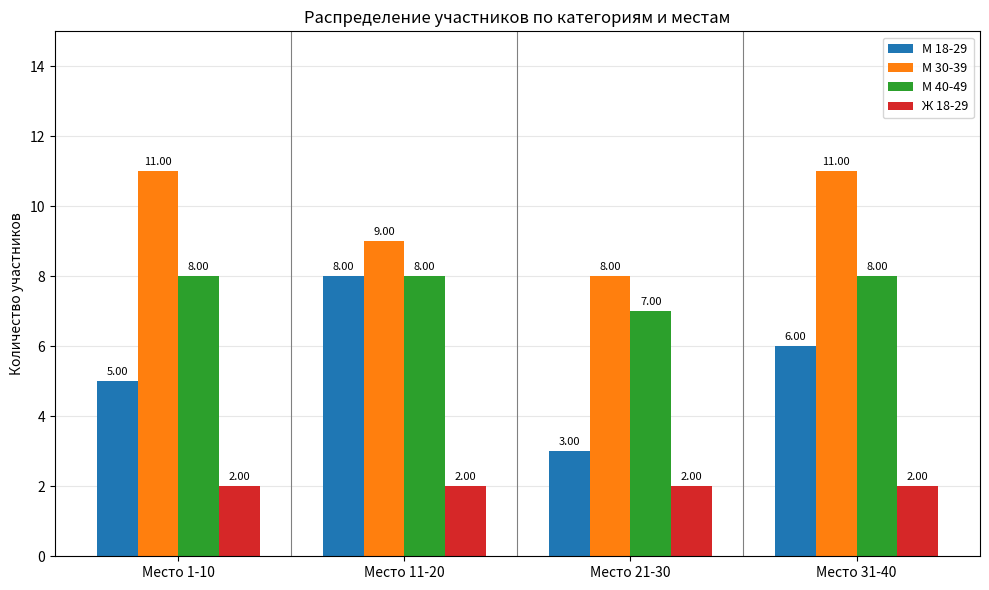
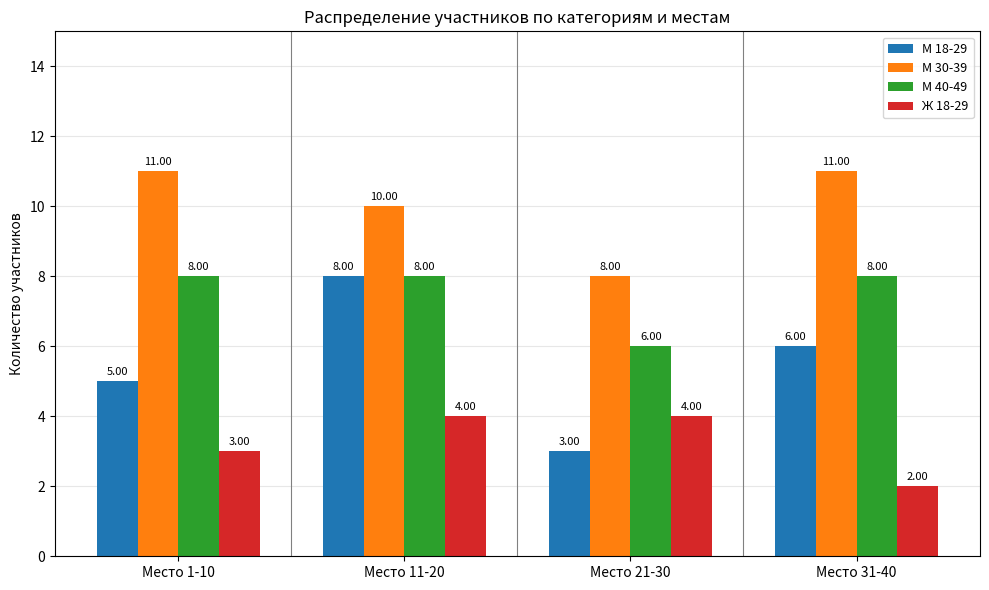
  {
    "М 18-29": {
      "Место 1-10": 5.00,
      "Место 11-20": 8.00,
      "Место 21-30": 3.00,
      "Место 31-40": 6.00
    },
    "М 30-39": {
      "Место 1-10": 11.00,
-     "Место 11-20": 9.00,
+     "Место 11-20": 10.00,
      "Место 21-30": 8.00,
      "Место 31-40": 11.00
    },
    "М 40-49": {
      "Место 1-10": 8.00,
      "Место 11-20": 8.00,
-     "Место 21-30": 7.00,
+     "Место 21-30": 6.00,
      "Место 31-40": 8.00
    },
    "Ж 18-29": {
-     "Место 1-10": 2.00,
-     "Место 11-20": 2.00,
-     "Место 21-30": 2.00,
+     "Место 1-10": 3.00,
+     "Место 11-20": 4.00,
+     "Место 21-30": 4.00,
      "Место 31-40": 2.00
    }
  }
